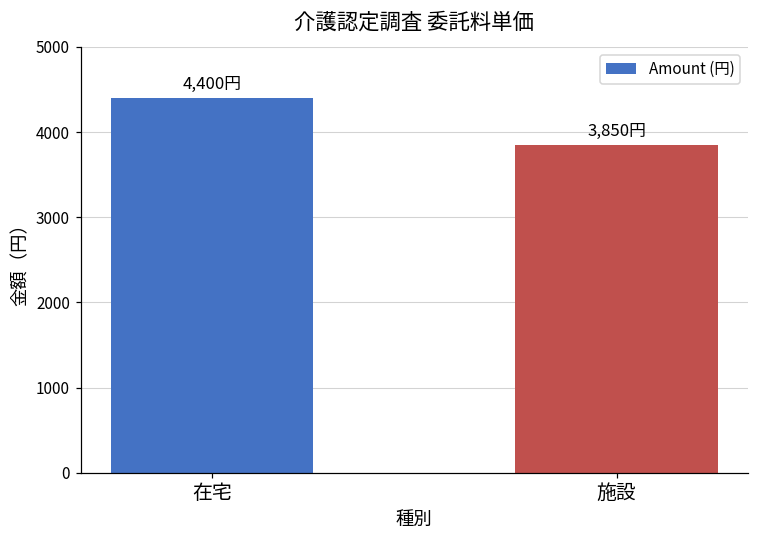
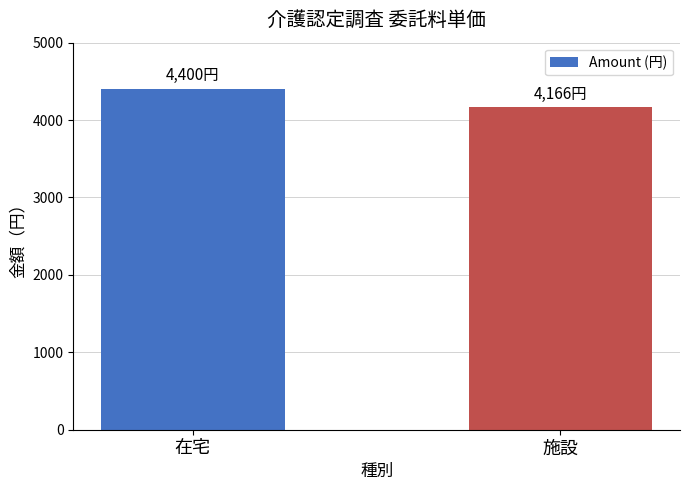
  {
    "在宅": "4,400円",
-   "施設": "3,850円"
+   "施設": "4,166円"
  }
